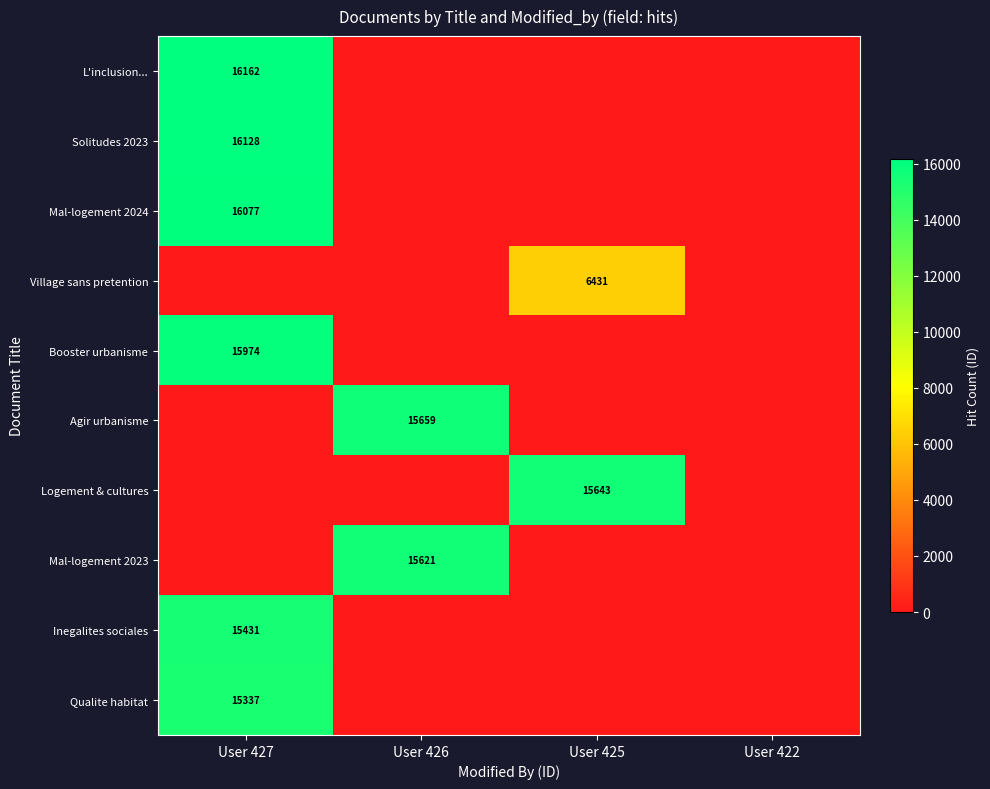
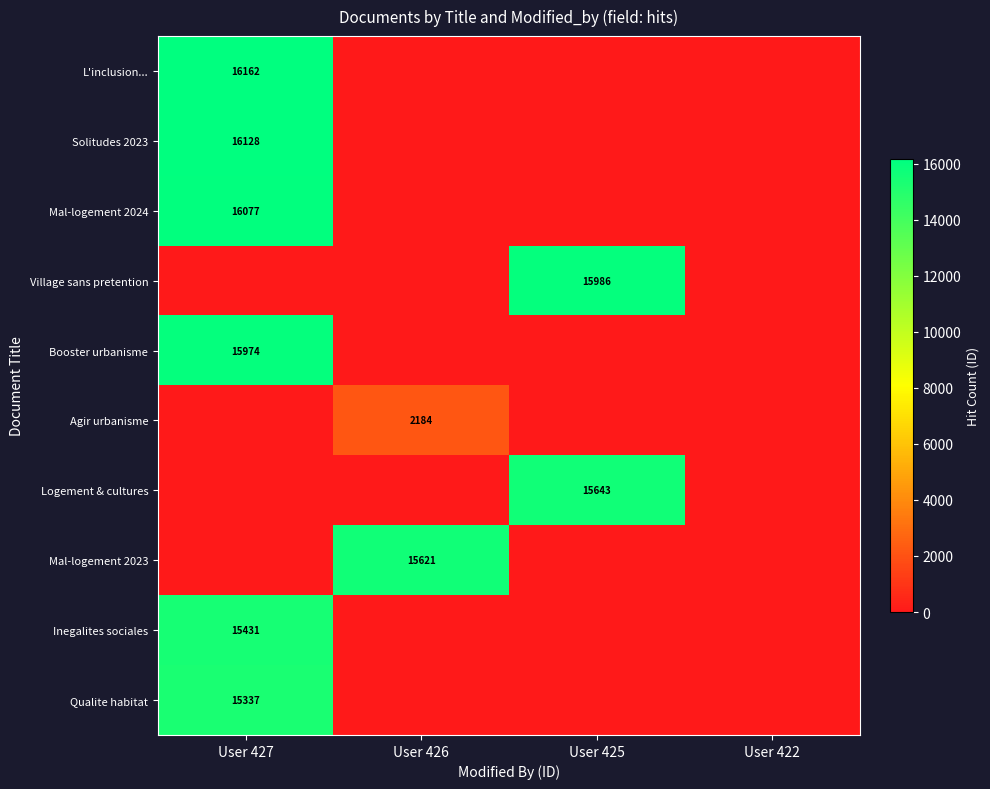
  {
    "L'inclusion...": {
      "User 427": 16162
    },
    "Solitudes 2023": {
      "User 427": 16128
    },
    "Mal-logement 2024": {
      "User 427": 16077
    },
    "Village sans pretention": {
-     "User 425": 6431
+     "User 425": 15986
    },
    "Booster urbanisme": {
      "User 427": 15974
    },
    "Agir urbanisme": {
-     "User 426": 15659
+     "User 426": 2184
    },
    "Logement & cultures": {
      "User 425": 15643
    },
    "Mal-logement 2023": {
      "User 426": 15621
    },
    "Inegalites sociales": {
      "User 427": 15431
    },
    "Qualite habitat": {
      "User 427": 15337
    }
  }
